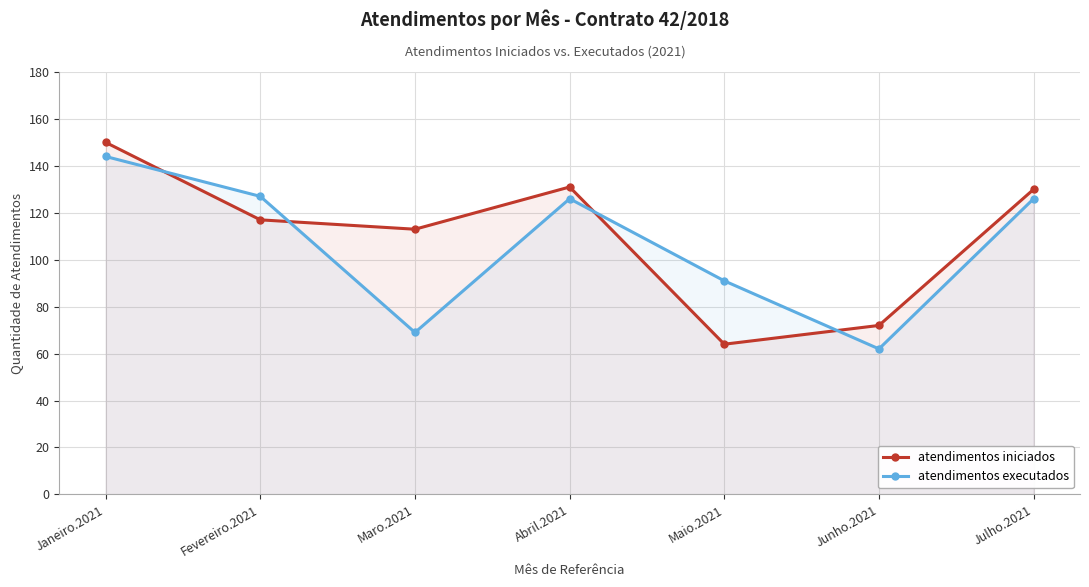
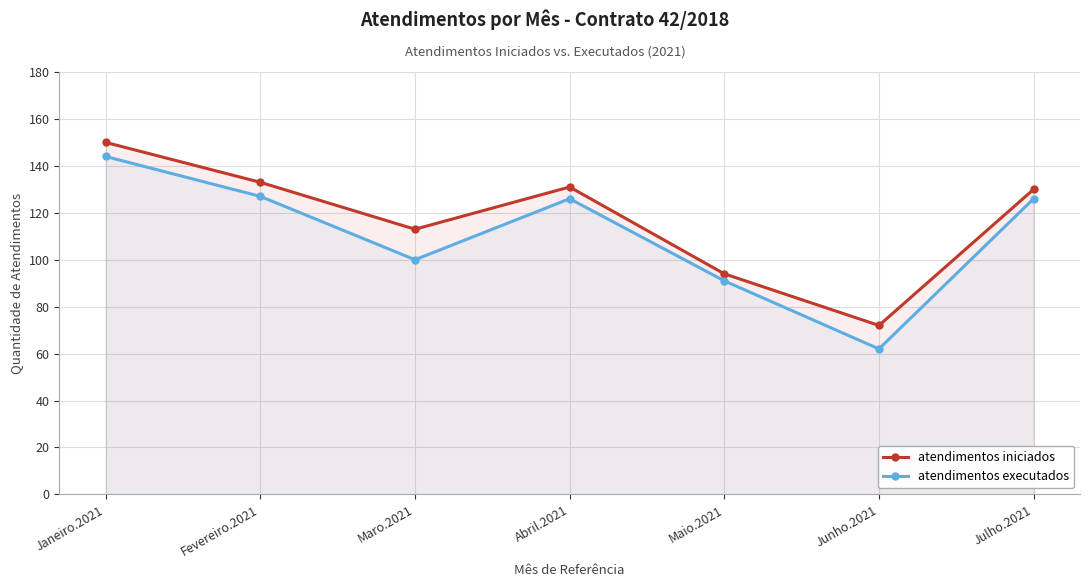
  {
    "atendimentos iniciados": {
      "Janeiro.2021": 150,
-     "Fevereiro.2021": 117,
+     "Fevereiro.2021": 133,
      "Maro.2021": 113,
      "Abril.2021": 131,
-     "Maio.2021": 64,
+     "Maio.2021": 94,
      "Junho.2021": 72,
      "Julho.2021": 130
    },
    "atendimentos executados": {
      "Janeiro.2021": 144,
      "Fevereiro.2021": 127,
-     "Maro.2021": 69,
+     "Maro.2021": 100,
      "Abril.2021": 126,
      "Maio.2021": 91,
      "Junho.2021": 62,
      "Julho.2021": 126
    }
  }
